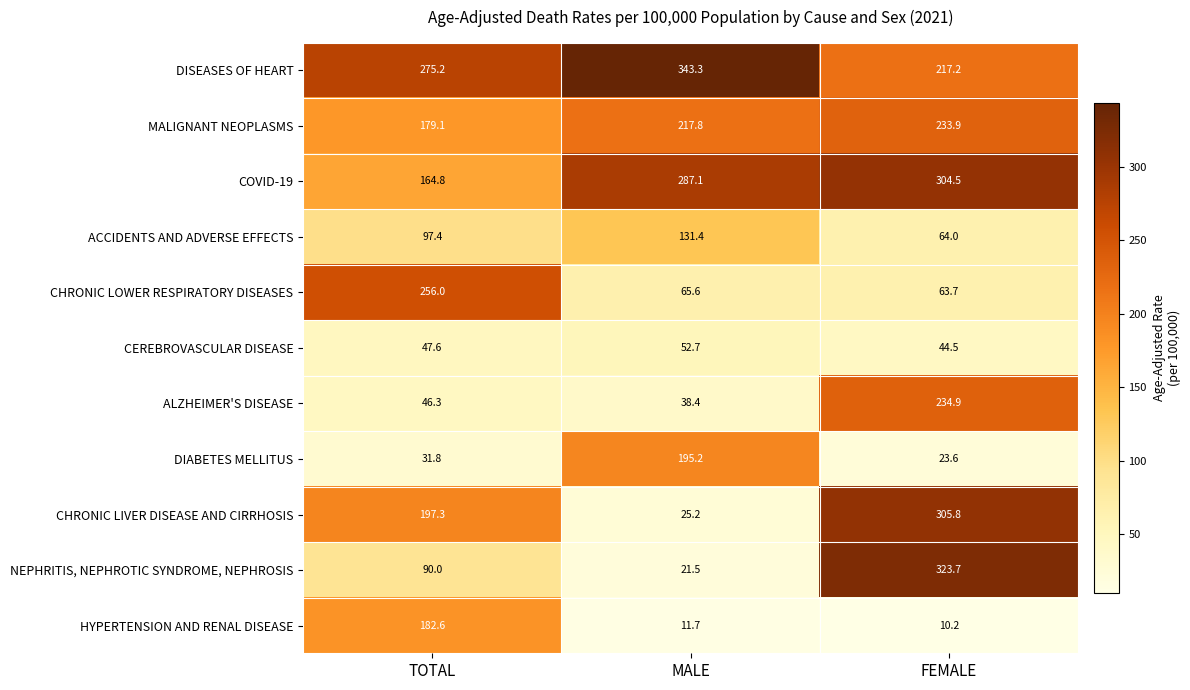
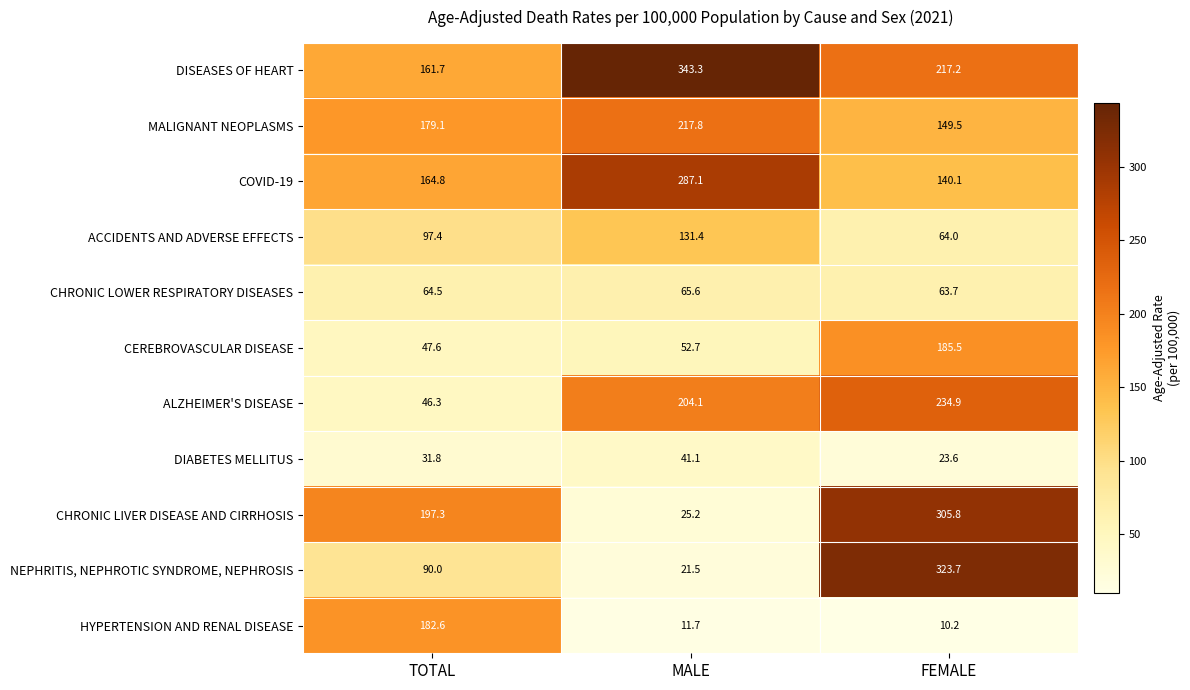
  {
    "DISEASES OF HEART": {
-     "TOTAL": 275.2,
+     "TOTAL": 161.7,
      "MALE": 343.3,
      "FEMALE": 217.2
    },
    "MALIGNANT NEOPLASMS": {
      "TOTAL": 179.1,
      "MALE": 217.8,
-     "FEMALE": 233.9
+     "FEMALE": 149.5
    },
    "COVID-19": {
      "TOTAL": 164.8,
      "MALE": 287.1,
-     "FEMALE": 304.5
+     "FEMALE": 140.1
    },
    "ACCIDENTS AND ADVERSE EFFECTS": {
      "TOTAL": 97.4,
      "MALE": 131.4,
      "FEMALE": 64.0
    },
    "CHRONIC LOWER RESPIRATORY DISEASES": {
-     "TOTAL": 256.0,
+     "TOTAL": 64.5,
      "MALE": 65.6,
      "FEMALE": 63.7
    },
    "CEREBROVASCULAR DISEASE": {
      "TOTAL": 47.6,
      "MALE": 52.7,
-     "FEMALE": 44.5
+     "FEMALE": 185.5
    },
    "ALZHEIMER'S DISEASE": {
      "TOTAL": 46.3,
-     "MALE": 38.4,
+     "MALE": 204.1,
      "FEMALE": 234.9
    },
    "DIABETES MELLITUS": {
      "TOTAL": 31.8,
-     "MALE": 195.2,
+     "MALE": 41.1,
      "FEMALE": 23.6
    },
    "CHRONIC LIVER DISEASE AND CIRRHOSIS": {
      "TOTAL": 197.3,
      "MALE": 25.2,
      "FEMALE": 305.8
    },
    "NEPHRITIS, NEPHROTIC SYNDROME, NEPHROSIS": {
      "TOTAL": 90.0,
      "MALE": 21.5,
      "FEMALE": 323.7
    },
    "HYPERTENSION AND RENAL DISEASE": {
      "TOTAL": 182.6,
      "MALE": 11.7,
      "FEMALE": 10.2
    }
  }
